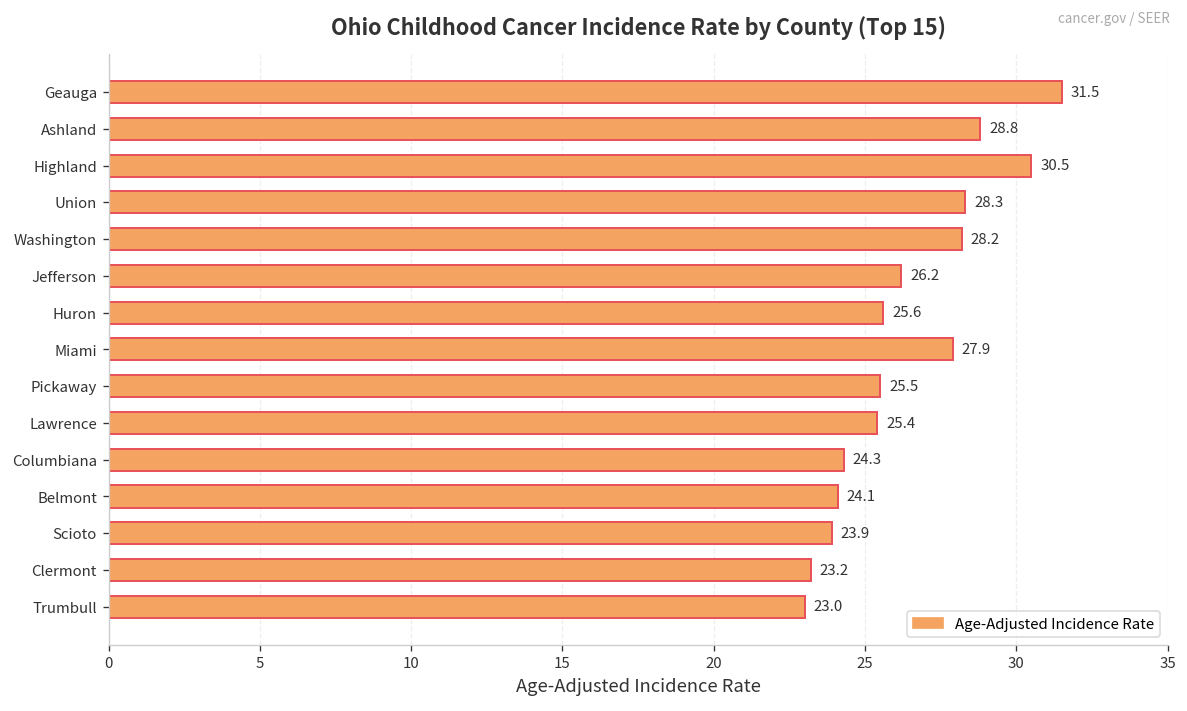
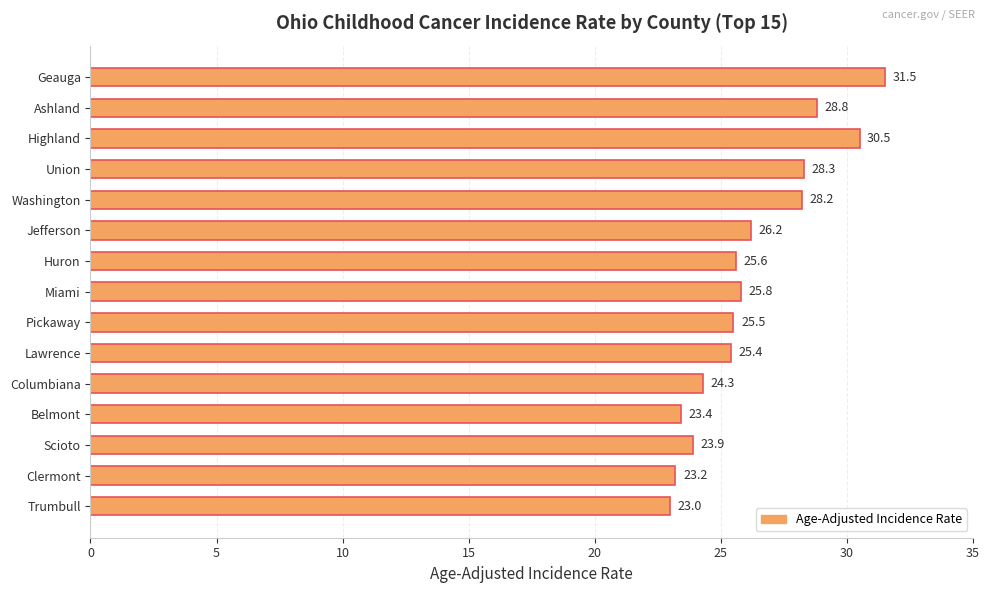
  {
    "Geauga": 31.5,
    "Ashland": 28.8,
    "Highland": 30.5,
    "Union": 28.3,
    "Washington": 28.2,
    "Jefferson": 26.2,
    "Huron": 25.6,
-   "Miami": 27.9,
+   "Miami": 25.8,
    "Pickaway": 25.5,
    "Lawrence": 25.4,
    "Columbiana": 24.3,
-   "Belmont": 24.1,
+   "Belmont": 23.4,
    "Scioto": 23.9,
    "Clermont": 23.2,
    "Trumbull": 23.0
  }
